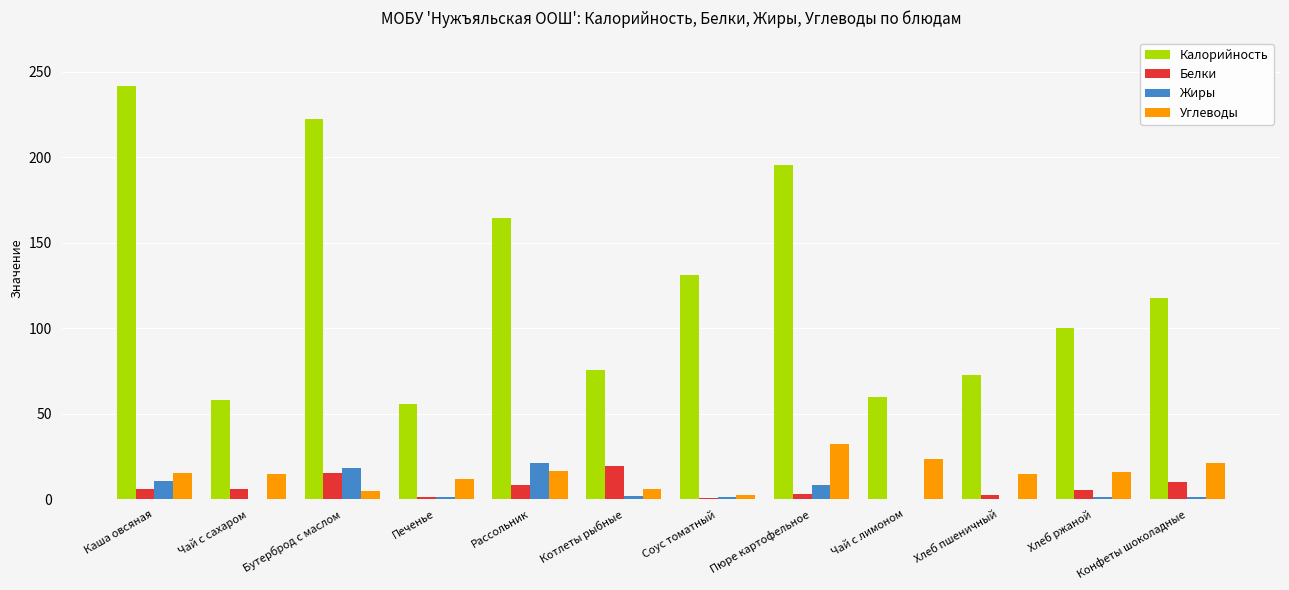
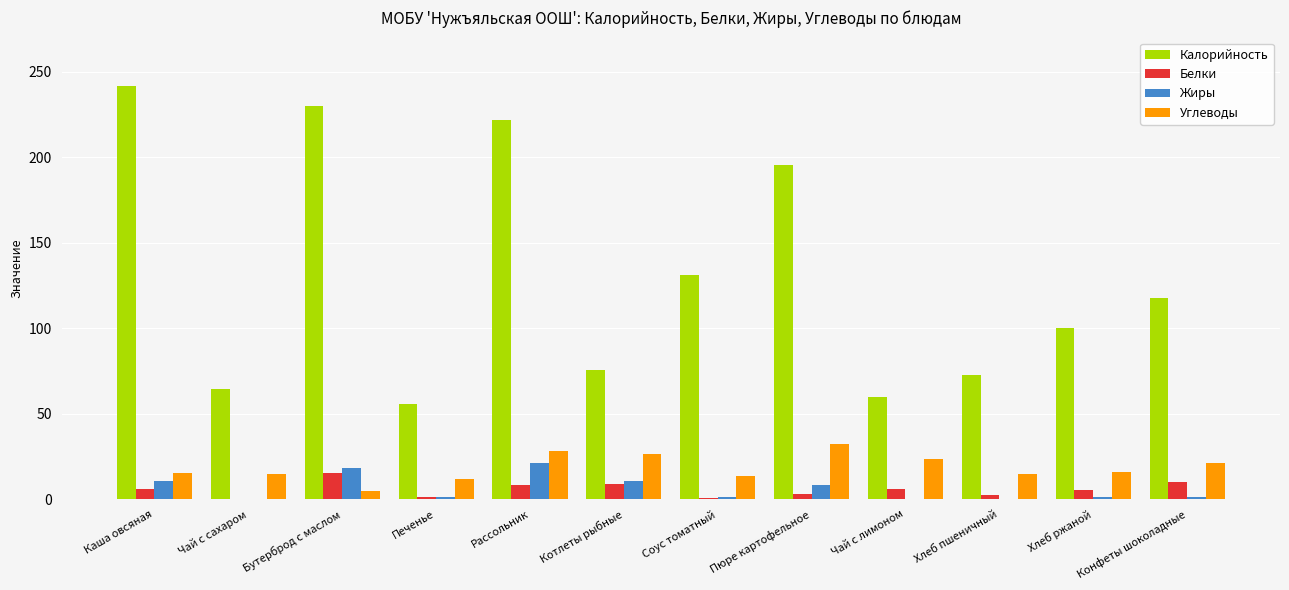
  {
    "Калорийность": {
      "Каша овсяная": 242,
-     "Чай с сахаром": 58,
-     "Бутерброд с маслом": 223,
+     "Чай с сахаром": 65,
+     "Бутерброд с маслом": 230,
      "Печенье": 56,
-     "Рассольник": 165,
+     "Рассольник": 222,
      "Котлеты рыбные": 76,
      "Соус томатный": 131,
      "Пюре картофельное": 195,
      "Чай с лимоном": 60,
      "Хлеб пшеничный": 73,
      "Хлеб ржаной": 100,
      "Конфеты шоколадные": 118
    },
    "Белки": {
      "Каша овсяная": 6,
-     "Чай с сахаром": 6,
+     "Чай с сахаром": 0,
      "Бутерброд с маслом": 15,
      "Рассольник": 9,
-     "Котлеты рыбные": 20,
+     "Котлеты рыбные": 9,
      "Пюре картофельное": 3,
-     "Чай с лимоном": 0,
+     "Чай с лимоном": 6,
      "Хлеб пшеничный": 2,
      "Хлеб ржаной": 5,
      "Конфеты шоколадные": 10
    },
    "Жиры": {
      "Каша овсяная": 11,
      "Чай с сахаром": 0,
      "Бутерброд с маслом": 18,
      "Печенье": 2,
      "Рассольник": 21,
-     "Котлеты рыбные": 2,
+     "Котлеты рыбные": 10,
      "Пюре картофельное": 9,
      "Чай с лимоном": 0
    },
    "Углеводы": {
      "Каша овсяная": 16,
      "Чай с сахаром": 15,
      "Бутерброд с маслом": 5,
      "Печенье": 12,
-     "Рассольник": 16,
-     "Котлеты рыбные": 6,
-     "Соус томатный": 3,
+     "Рассольник": 28,
+     "Котлеты рыбные": 26,
+     "Соус томатный": 14,
      "Пюре картофельное": 32,
      "Чай с лимоном": 24,
      "Хлеб пшеничный": 15,
      "Хлеб ржаной": 16,
      "Конфеты шоколадные": 21
    }
  }
